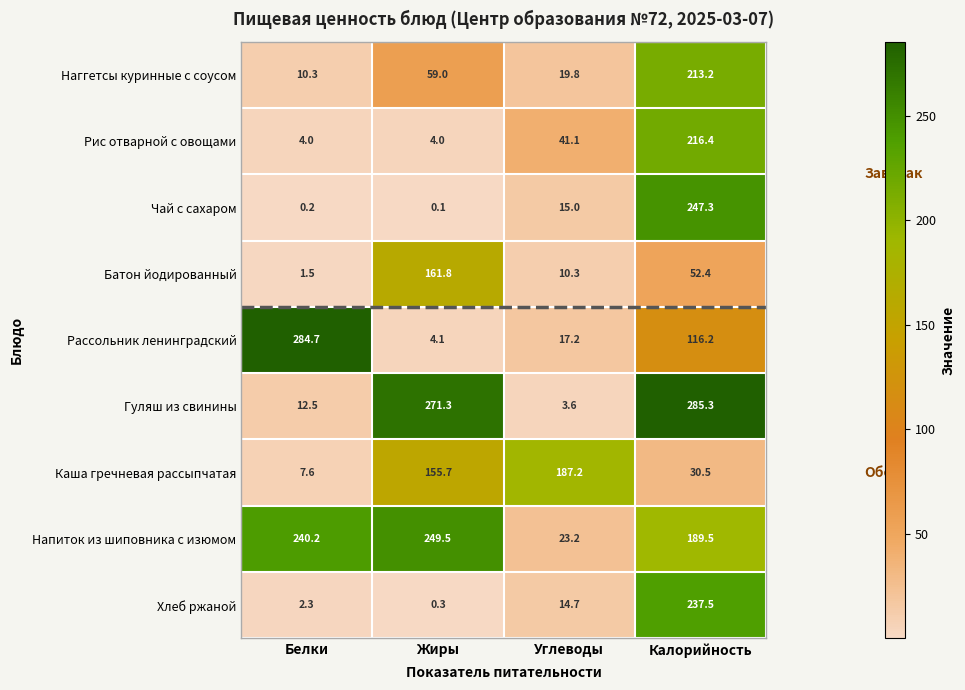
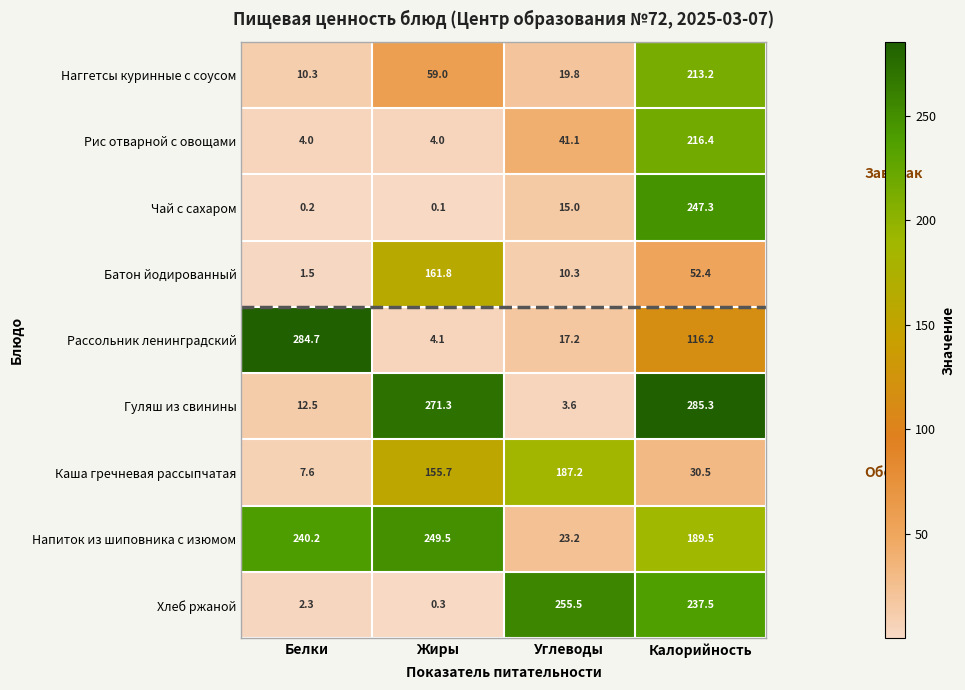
  {
    "Наггетсы куринные с соусом": {
      "Белки": 10.3,
      "Жиры": 59.0,
      "Углеводы": 19.8,
      "Калорийность": 213.2
    },
    "Рис отварной с овощами": {
      "Белки": 4.0,
      "Жиры": 4.0,
      "Углеводы": 41.1,
      "Калорийность": 216.4
    },
    "Чай с сахаром": {
      "Белки": 0.2,
      "Жиры": 0.1,
      "Углеводы": 15.0,
      "Калорийность": 247.3
    },
    "Батон йодированный": {
      "Белки": 1.5,
      "Жиры": 161.8,
      "Углеводы": 10.3,
      "Калорийность": 52.4
    },
    "Рассольник ленинградский": {
      "Белки": 284.7,
      "Жиры": 4.1,
      "Углеводы": 17.2,
      "Калорийность": 116.2
    },
    "Гуляш из свинины": {
      "Белки": 12.5,
      "Жиры": 271.3,
      "Углеводы": 3.6,
      "Калорийность": 285.3
    },
    "Каша гречневая рассыпчатая": {
      "Белки": 7.6,
      "Жиры": 155.7,
      "Углеводы": 187.2,
      "Калорийность": 30.5
    },
    "Напиток из шиповника с изюмом": {
      "Белки": 240.2,
      "Жиры": 249.5,
      "Углеводы": 23.2,
      "Калорийность": 189.5
    },
    "Хлеб ржаной": {
      "Белки": 2.3,
      "Жиры": 0.3,
-     "Углеводы": 14.7,
+     "Углеводы": 255.5,
      "Калорийность": 237.5
    }
  }
